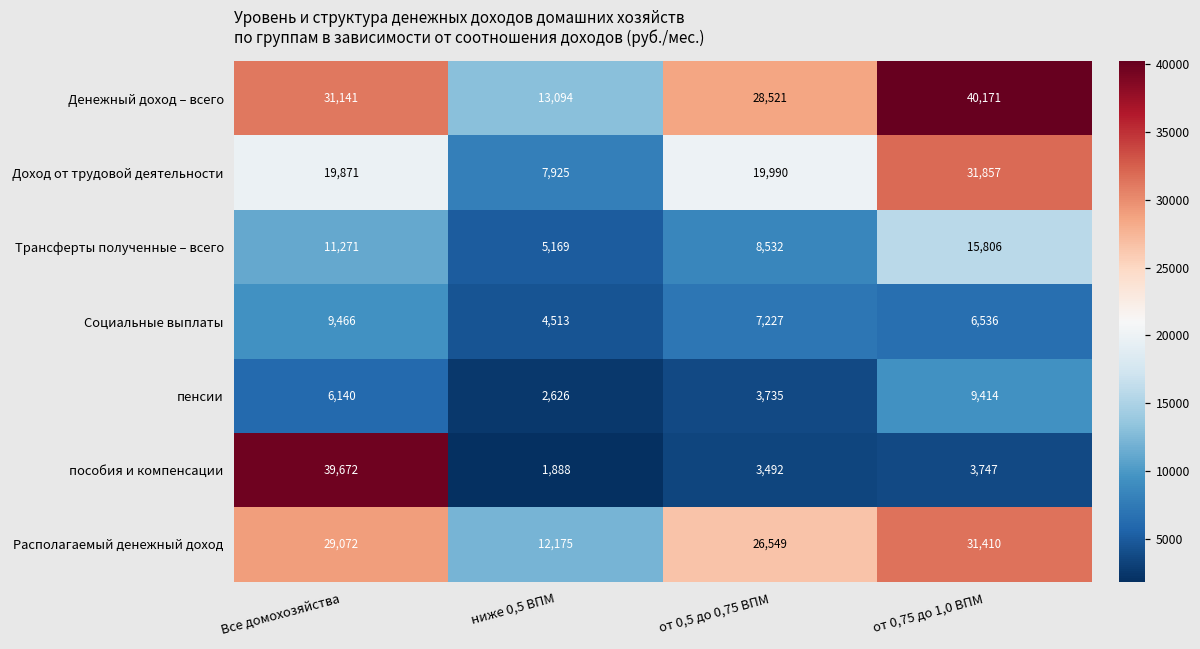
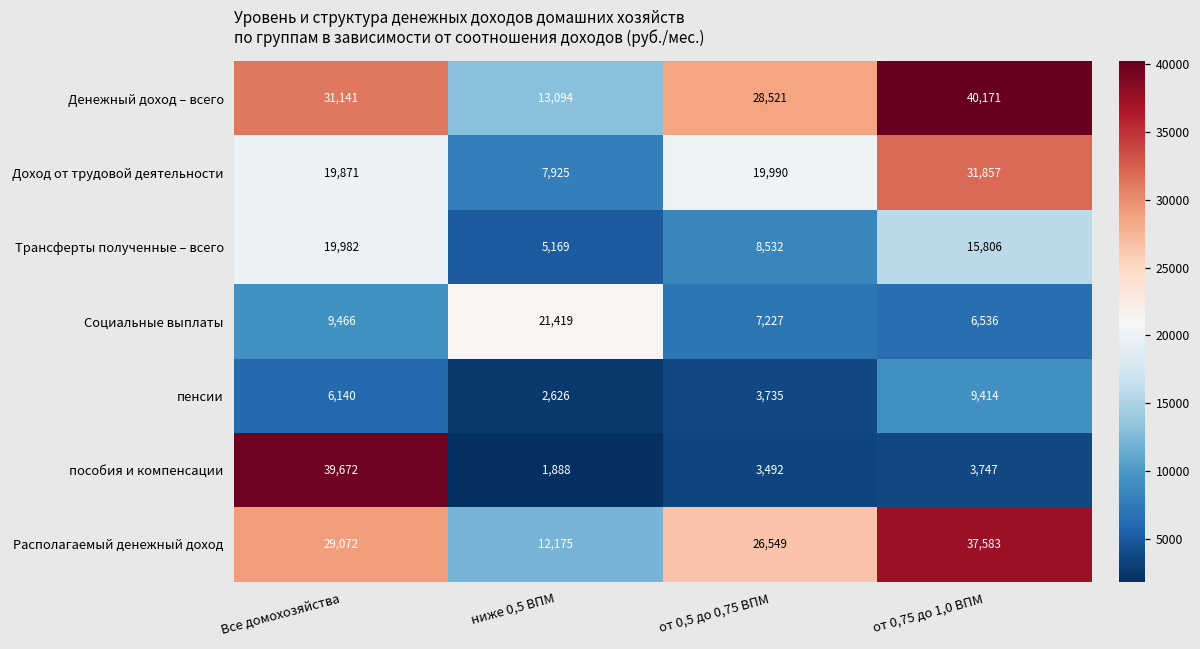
  {
    "Денежный доход – всего": {
      "Все домохозяйства": "31,141",
      "ниже 0,5 ВПМ": "13,094",
      "от 0,5 до 0,75 ВПМ": "28,521",
      "от 0,75 до 1,0 ВПМ": "40,171"
    },
    "Доход от трудовой деятельности": {
      "Все домохозяйства": "19,871",
      "ниже 0,5 ВПМ": "7,925",
      "от 0,5 до 0,75 ВПМ": "19,990",
      "от 0,75 до 1,0 ВПМ": "31,857"
    },
    "Трансферты полученные – всего": {
-     "Все домохозяйства": "11,271",
+     "Все домохозяйства": "19,982",
      "ниже 0,5 ВПМ": "5,169",
      "от 0,5 до 0,75 ВПМ": "8,532",
      "от 0,75 до 1,0 ВПМ": "15,806"
    },
    "Социальные выплаты": {
      "Все домохозяйства": "9,466",
-     "ниже 0,5 ВПМ": "4,513",
+     "ниже 0,5 ВПМ": "21,419",
      "от 0,5 до 0,75 ВПМ": "7,227",
      "от 0,75 до 1,0 ВПМ": "6,536"
    },
    "пенсии": {
      "Все домохозяйства": "6,140",
      "ниже 0,5 ВПМ": "2,626",
      "от 0,5 до 0,75 ВПМ": "3,735",
      "от 0,75 до 1,0 ВПМ": "9,414"
    },
    "пособия и компенсации": {
      "Все домохозяйства": "39,672",
      "ниже 0,5 ВПМ": "1,888",
      "от 0,5 до 0,75 ВПМ": "3,492",
      "от 0,75 до 1,0 ВПМ": "3,747"
    },
    "Располагаемый денежный доход": {
      "Все домохозяйства": "29,072",
      "ниже 0,5 ВПМ": "12,175",
      "от 0,5 до 0,75 ВПМ": "26,549",
-     "от 0,75 до 1,0 ВПМ": "31,410"
+     "от 0,75 до 1,0 ВПМ": "37,583"
    }
  }
